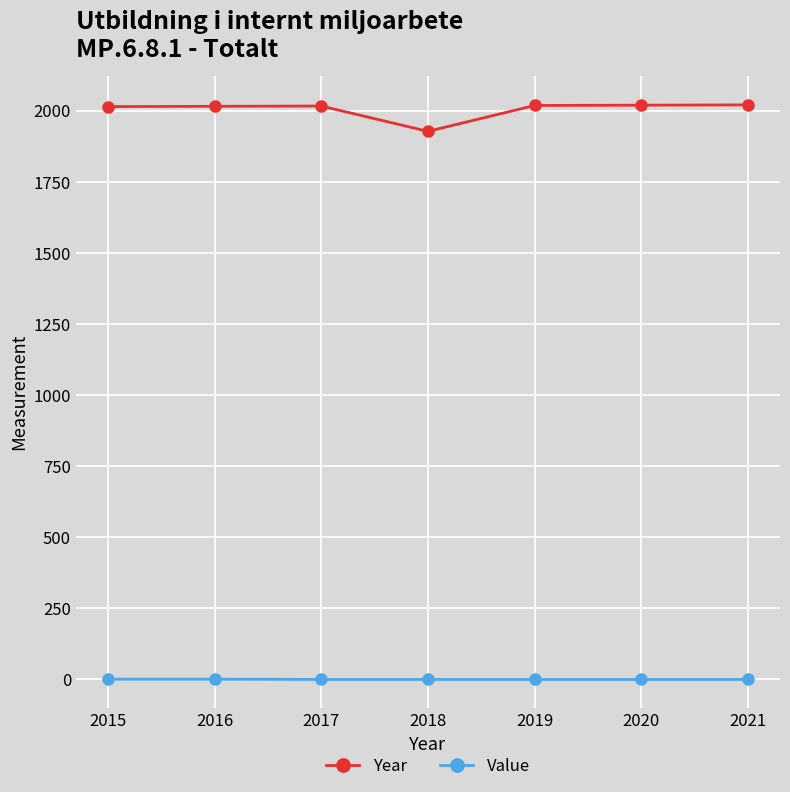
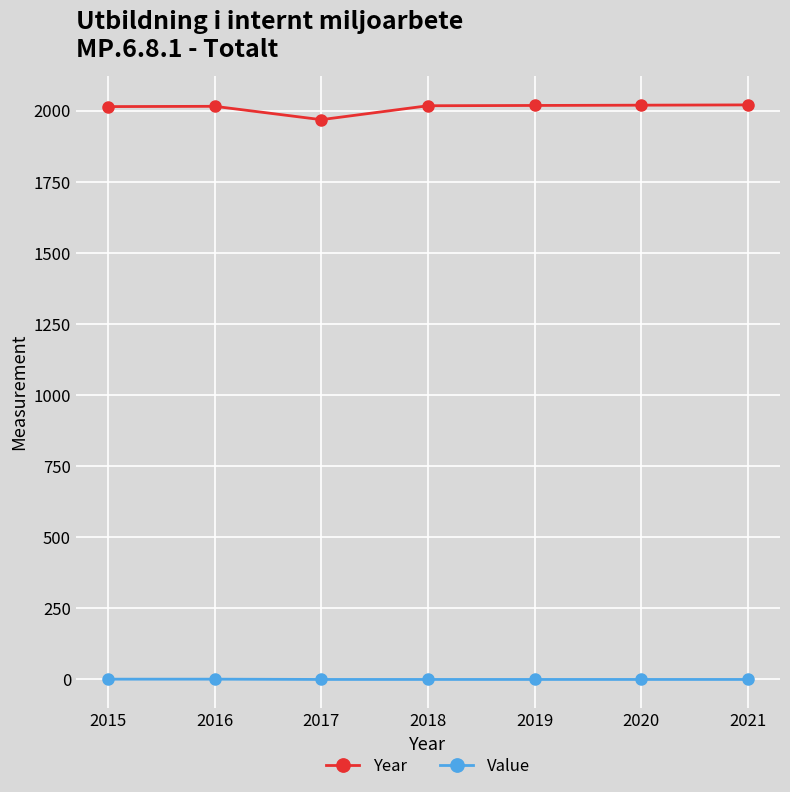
  {
    "Year": {
      "2015": 2020,
      "2016": 2020,
-     "2017": 2020,
-     "2018": 1930,
+     "2017": 1970,
+     "2018": 2020,
      "2019": 2020,
      "2020": 2020,
      "2021": 2020
    },
    "Value": {
      "2015": 0,
      "2016": 0,
      "2017": 0,
      "2018": 0,
      "2019": 0,
      "2020": 0,
      "2021": 0
    }
  }
